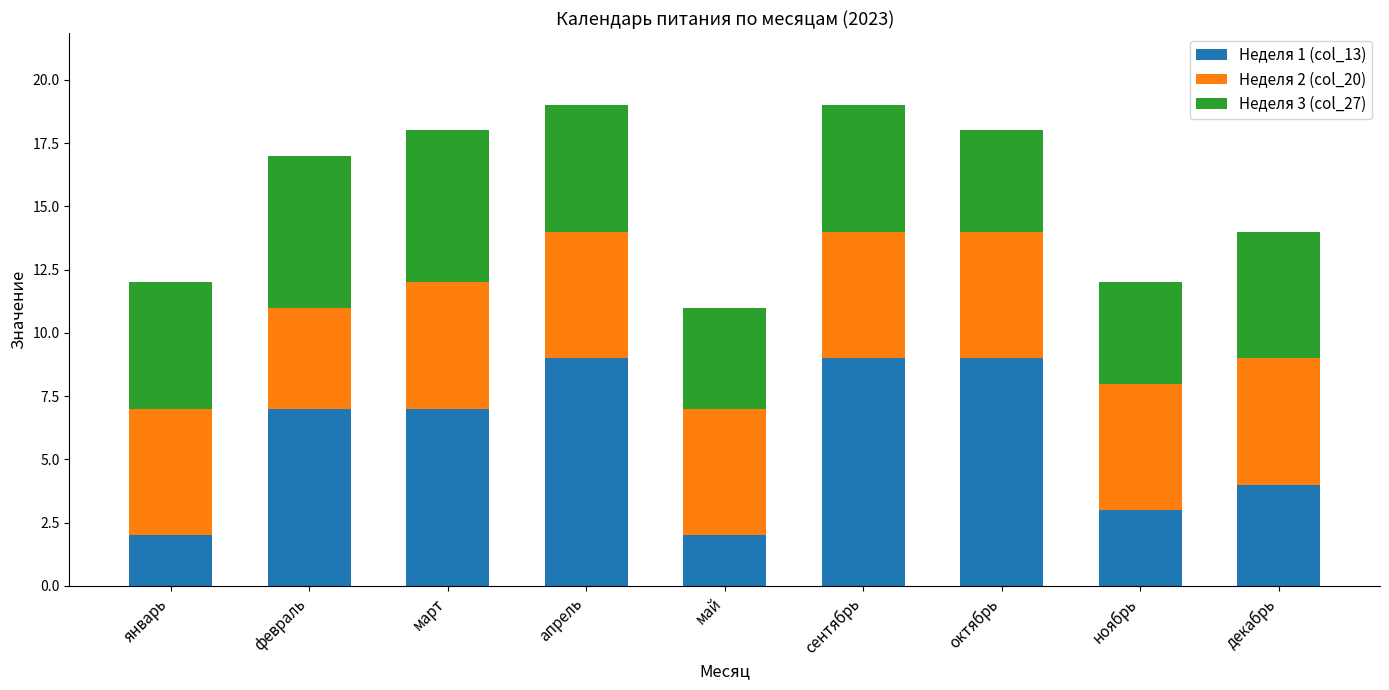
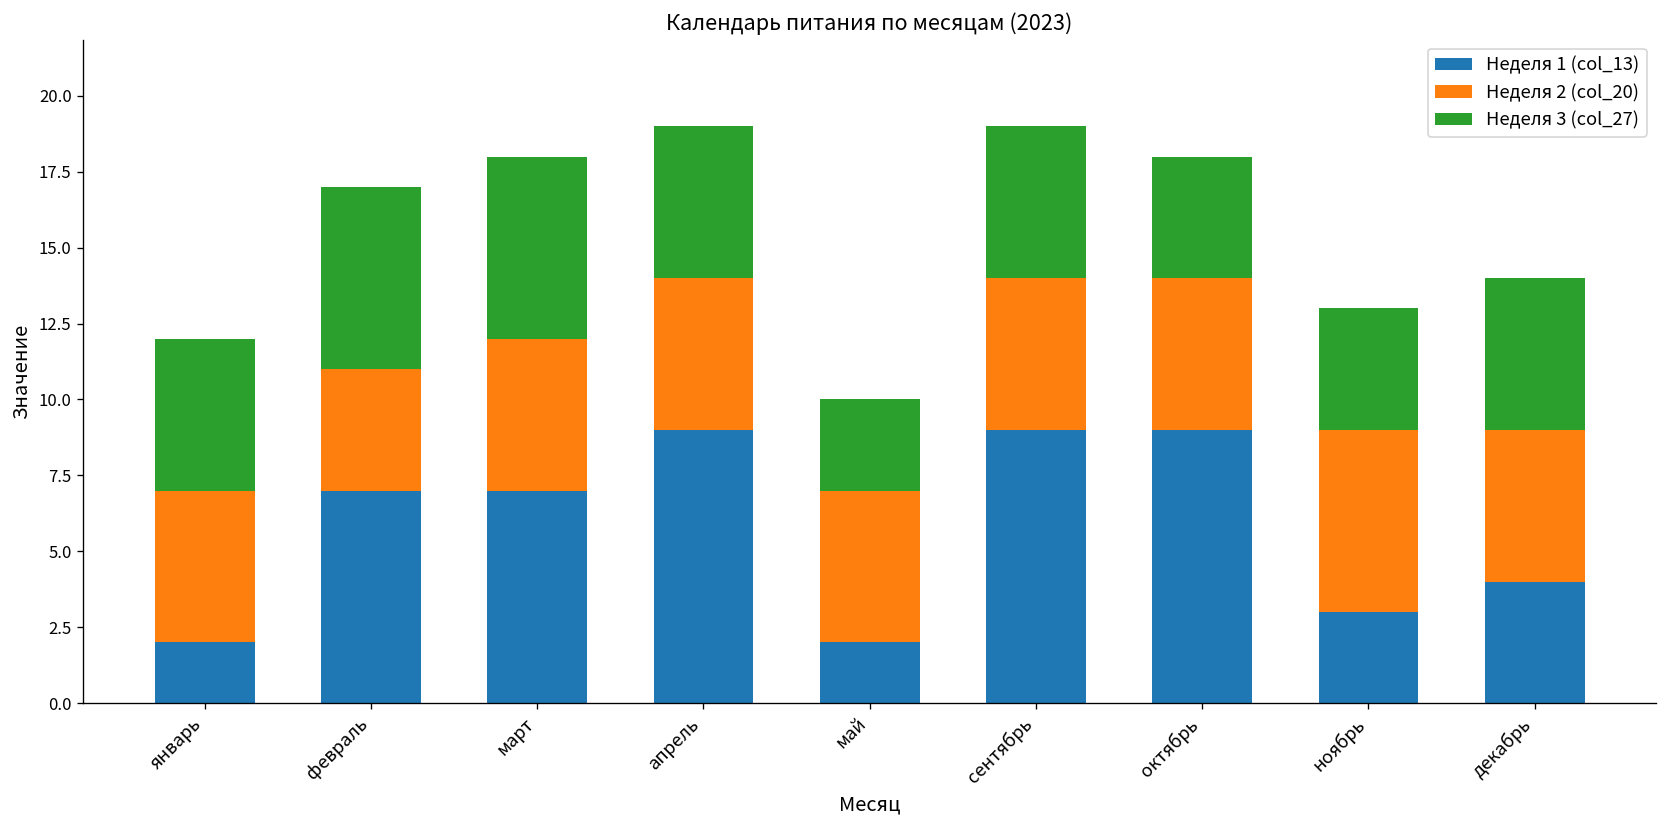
  {
    "Неделя 1 (col_13)": {
      "январь": 2,
      "февраль": 7,
      "март": 7,
      "апрель": 9,
      "май": 2,
      "сентябрь": 9,
      "октябрь": 9,
      "ноябрь": 3,
      "декабрь": 4
    },
    "Неделя 2 (col_20)": {
      "январь": 5,
      "февраль": 4,
      "март": 5,
      "апрель": 5,
      "май": 5,
      "сентябрь": 5,
      "октябрь": 5,
-     "ноябрь": 5,
+     "ноябрь": 6,
      "декабрь": 5
    },
    "Неделя 3 (col_27)": {
      "январь": 5,
      "февраль": 6,
      "март": 6,
      "апрель": 5,
-     "май": 4,
+     "май": 3,
      "сентябрь": 5,
      "октябрь": 4,
      "ноябрь": 4,
      "декабрь": 5
    }
  }
